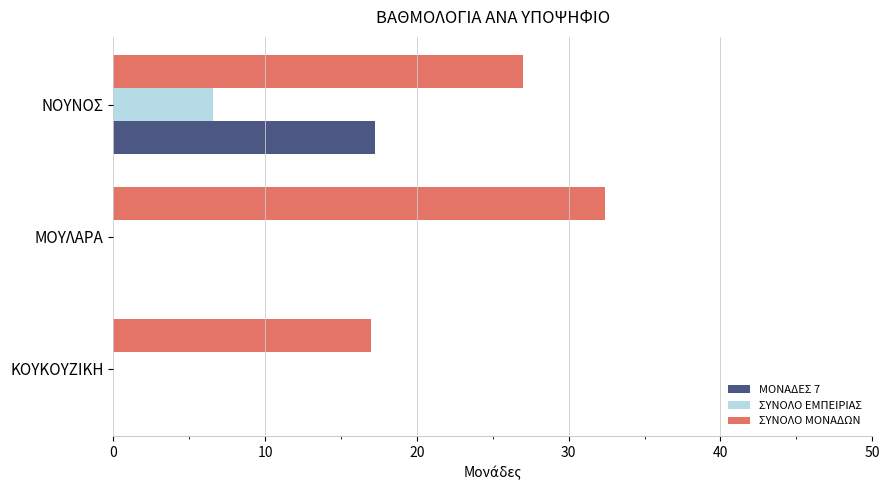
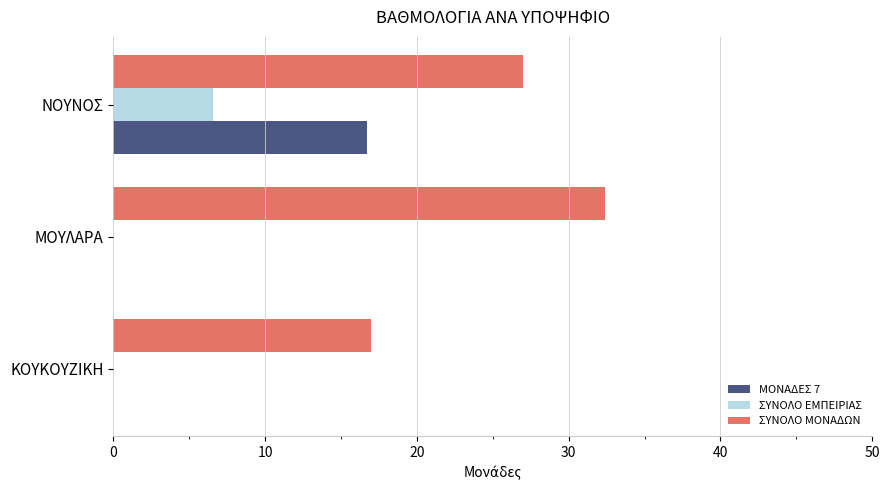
  {
    "ΜΟΝΑΔΕΣ 7": {
-     "ΝΟΥΝΟΣ": 17.3,
+     "ΝΟΥΝΟΣ": 16.7,
      "ΜΟΥΛΑΡΑ": 0.0,
      "ΚΟΥΚΟΥΖΙΚΗ": 0.0
    },
    "ΣΥΝΟΛΟ ΕΜΠΕΙΡΙΑΣ": {
      "ΝΟΥΝΟΣ": 6.6,
      "ΜΟΥΛΑΡΑ": 0.0,
      "ΚΟΥΚΟΥΖΙΚΗ": 0.0
    },
    "ΣΥΝΟΛΟ ΜΟΝΑΔΩΝ": {
      "ΝΟΥΝΟΣ": 27.0,
      "ΜΟΥΛΑΡΑ": 32.4,
      "ΚΟΥΚΟΥΖΙΚΗ": 17.0
    }
  }
